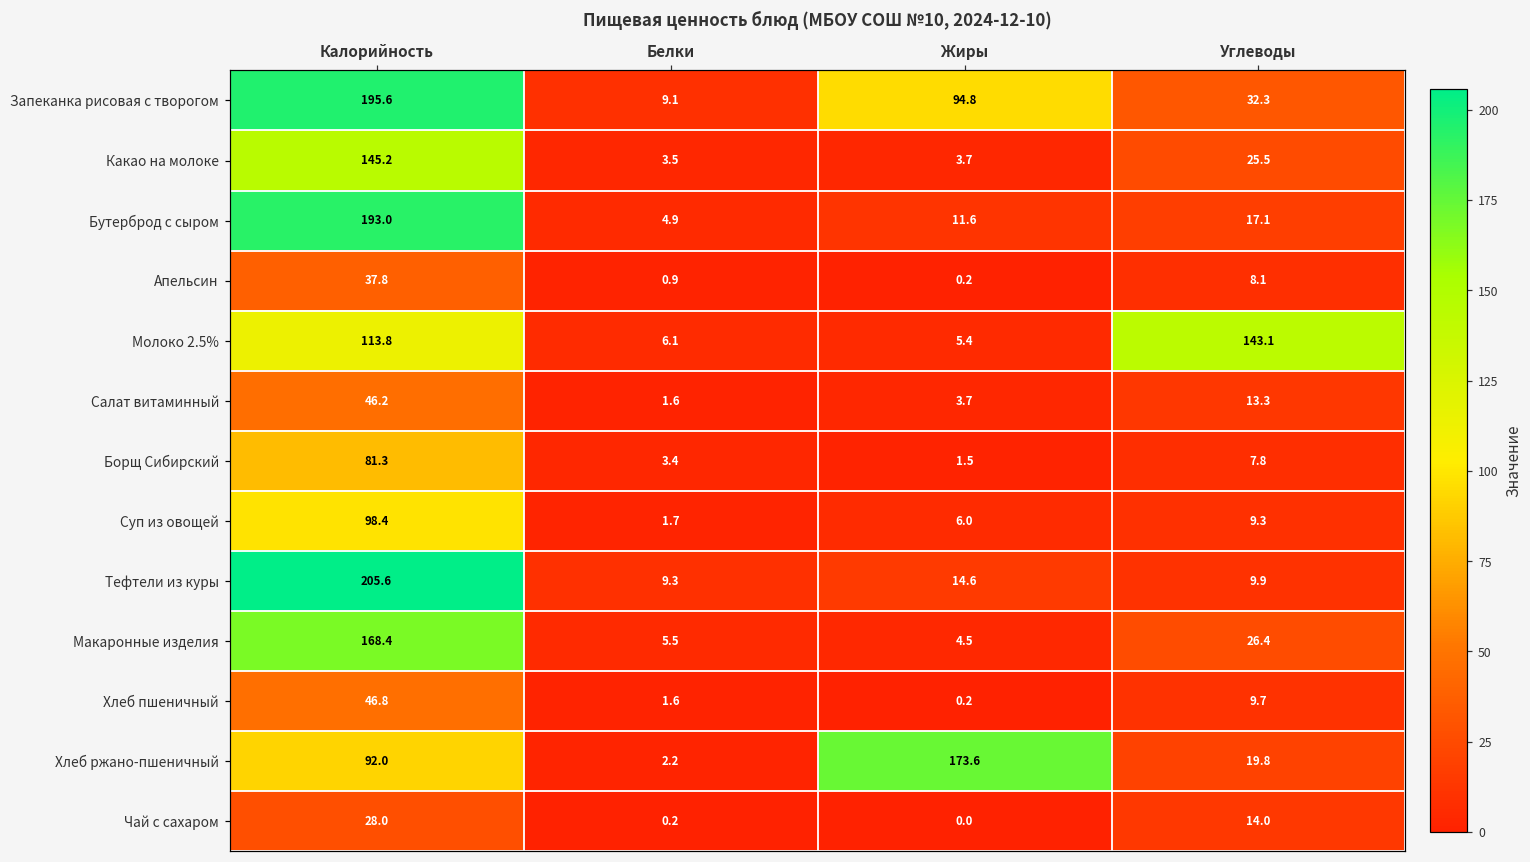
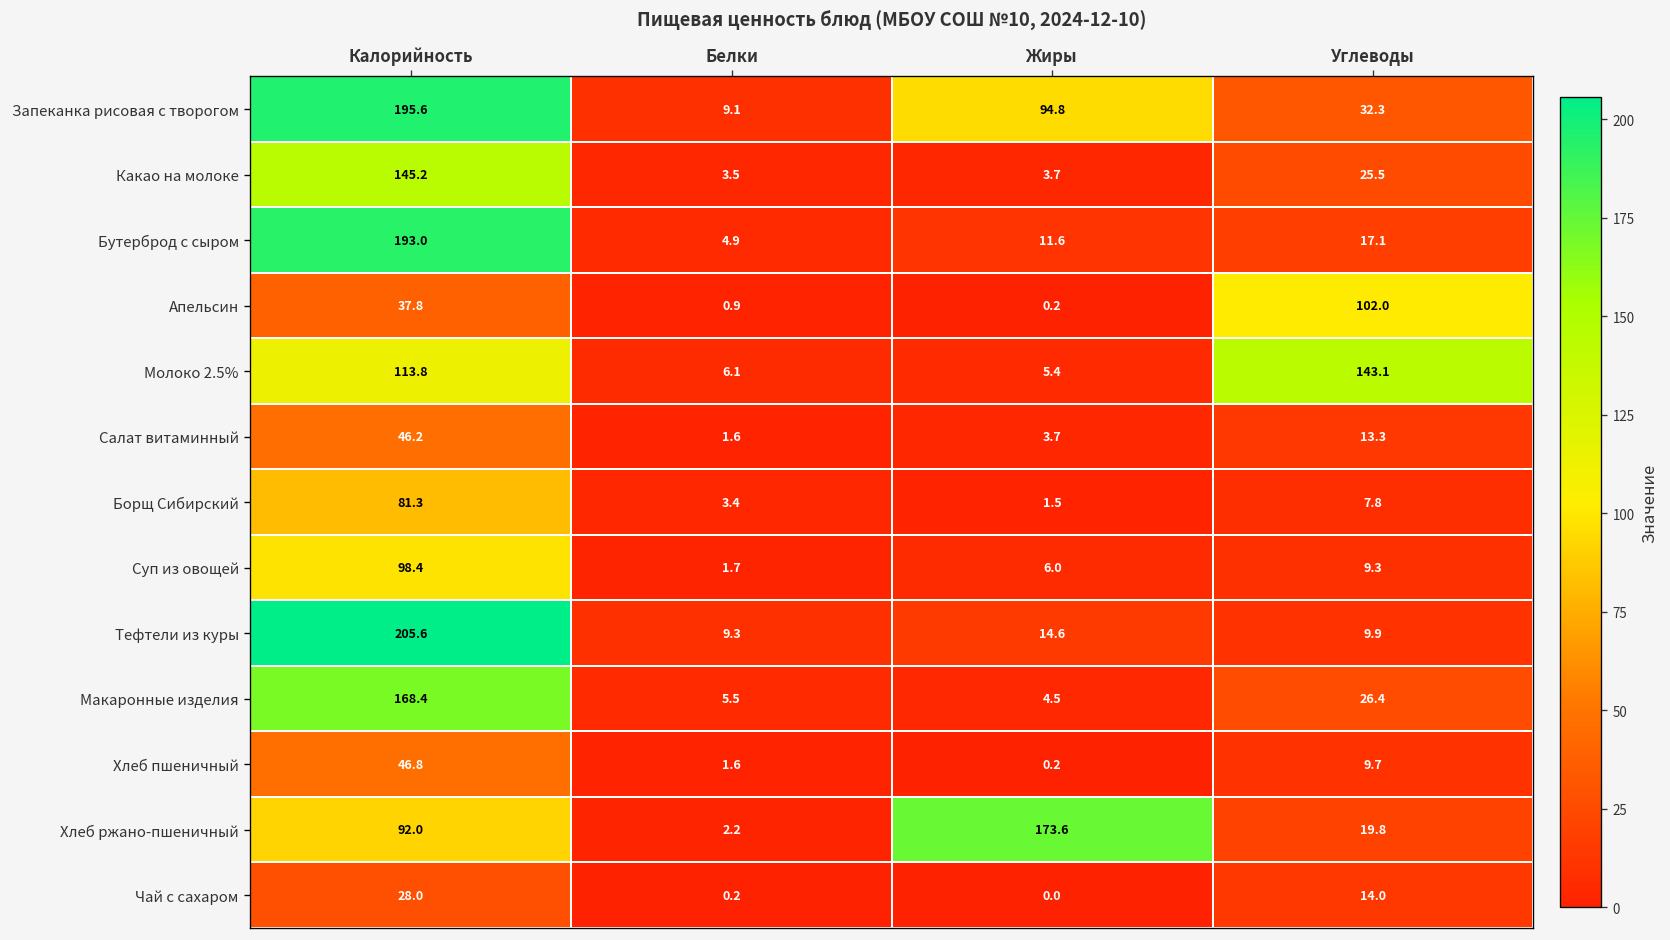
  {
    "Запеканка рисовая с творогом": {
      "Калорийность": 195.6,
      "Белки": 9.1,
      "Жиры": 94.8,
      "Углеводы": 32.3
    },
    "Какао на молоке": {
      "Калорийность": 145.2,
      "Белки": 3.5,
      "Жиры": 3.7,
      "Углеводы": 25.5
    },
    "Бутерброд с сыром": {
      "Калорийность": 193.0,
      "Белки": 4.9,
      "Жиры": 11.6,
      "Углеводы": 17.1
    },
    "Апельсин": {
      "Калорийность": 37.8,
      "Белки": 0.9,
      "Жиры": 0.2,
-     "Углеводы": 8.1
+     "Углеводы": 102.0
    },
    "Молоко 2.5%": {
      "Калорийность": 113.8,
      "Белки": 6.1,
      "Жиры": 5.4,
      "Углеводы": 143.1
    },
    "Салат витаминный": {
      "Калорийность": 46.2,
      "Белки": 1.6,
      "Жиры": 3.7,
      "Углеводы": 13.3
    },
    "Борщ Сибирский": {
      "Калорийность": 81.3,
      "Белки": 3.4,
      "Жиры": 1.5,
      "Углеводы": 7.8
    },
    "Суп из овощей": {
      "Калорийность": 98.4,
      "Белки": 1.7,
      "Жиры": 6.0,
      "Углеводы": 9.3
    },
    "Тефтели из куры": {
      "Калорийность": 205.6,
      "Белки": 9.3,
      "Жиры": 14.6,
      "Углеводы": 9.9
    },
    "Макаронные изделия": {
      "Калорийность": 168.4,
      "Белки": 5.5,
      "Жиры": 4.5,
      "Углеводы": 26.4
    },
    "Хлеб пшеничный": {
      "Калорийность": 46.8,
      "Белки": 1.6,
      "Жиры": 0.2,
      "Углеводы": 9.7
    },
    "Хлеб ржано-пшеничный": {
      "Калорийность": 92.0,
      "Белки": 2.2,
      "Жиры": 173.6,
      "Углеводы": 19.8
    },
    "Чай с сахаром": {
      "Калорийность": 28.0,
      "Белки": 0.2,
      "Жиры": 0.0,
      "Углеводы": 14.0
    }
  }
